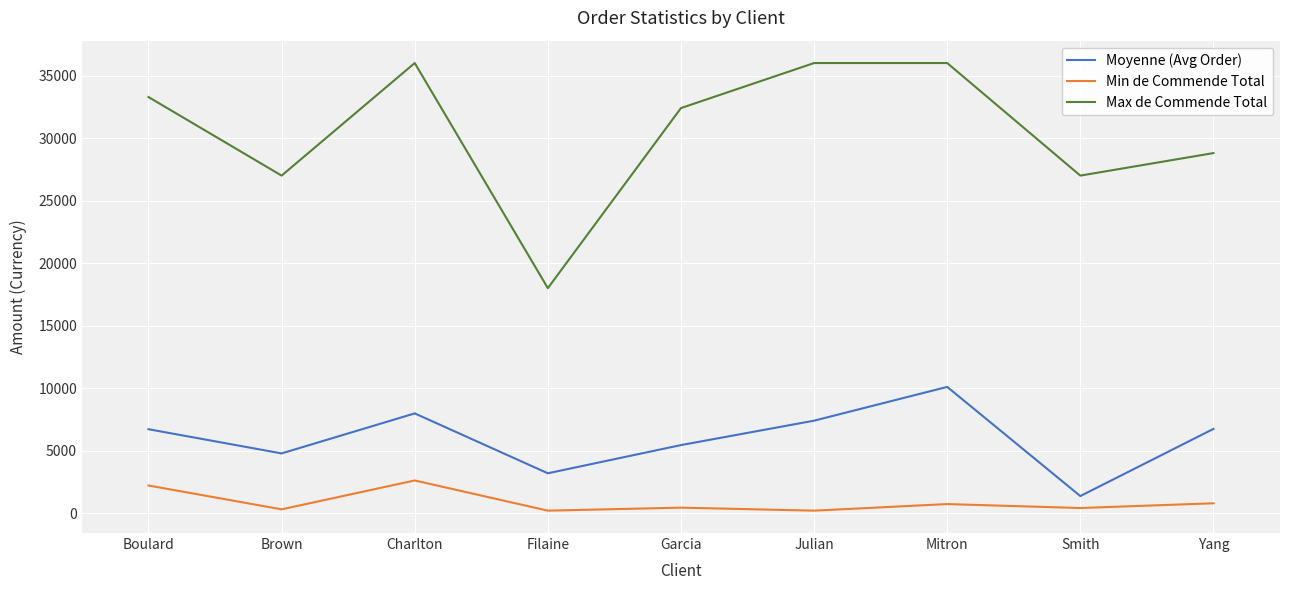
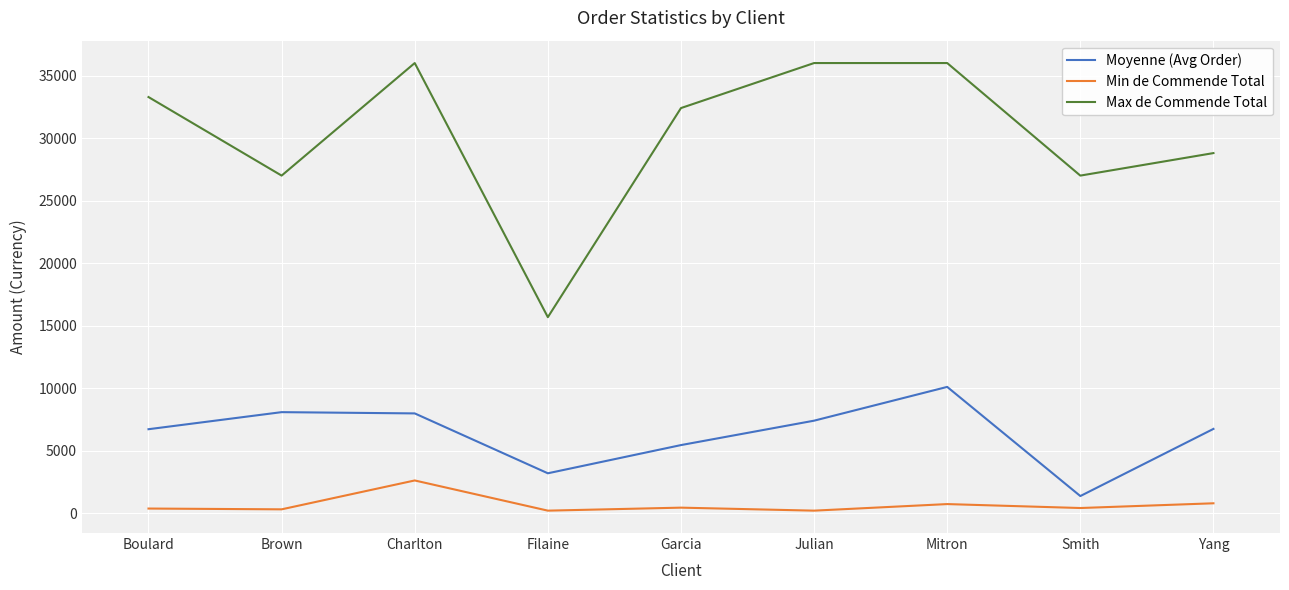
  {
    "Moyenne (Avg Order)": {
      "Boulard": 6700,
-     "Brown": 4800,
+     "Brown": 8100,
      "Charlton": 8000,
      "Filaine": 3200,
      "Garcia": 5500,
      "Julian": 7400,
      "Mitron": 10100,
      "Smith": 1400,
      "Yang": 6700
    },
    "Min de Commende Total": {
-     "Boulard": 2200,
+     "Boulard": 400,
      "Brown": 300,
      "Charlton": 2600,
      "Filaine": 200,
      "Garcia": 500,
      "Julian": 200,
      "Mitron": 700,
      "Smith": 400,
      "Yang": 800
    },
    "Max de Commende Total": {
      "Boulard": 33300,
      "Brown": 27000,
      "Charlton": 36000,
-     "Filaine": 18000,
+     "Filaine": 15700,
      "Garcia": 32400,
      "Julian": 36000,
      "Mitron": 36000,
      "Smith": 27000,
      "Yang": 28800
    }
  }
